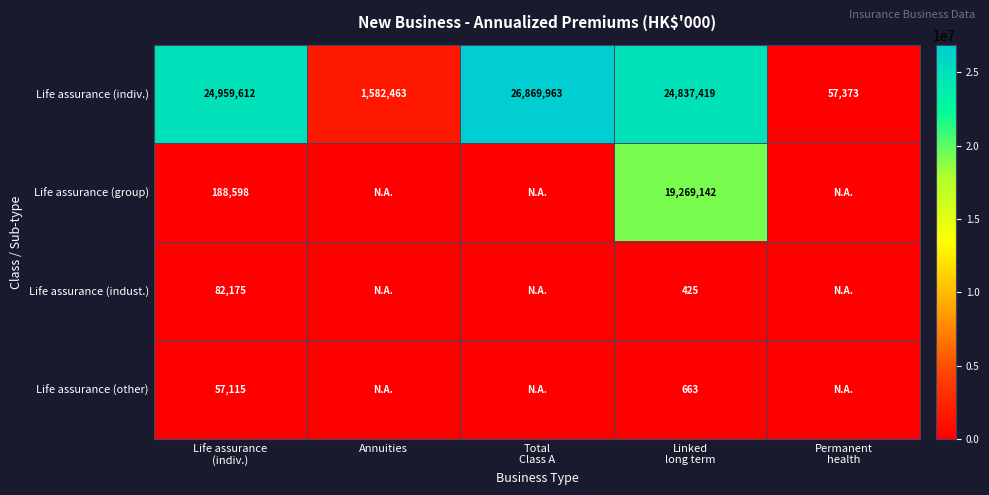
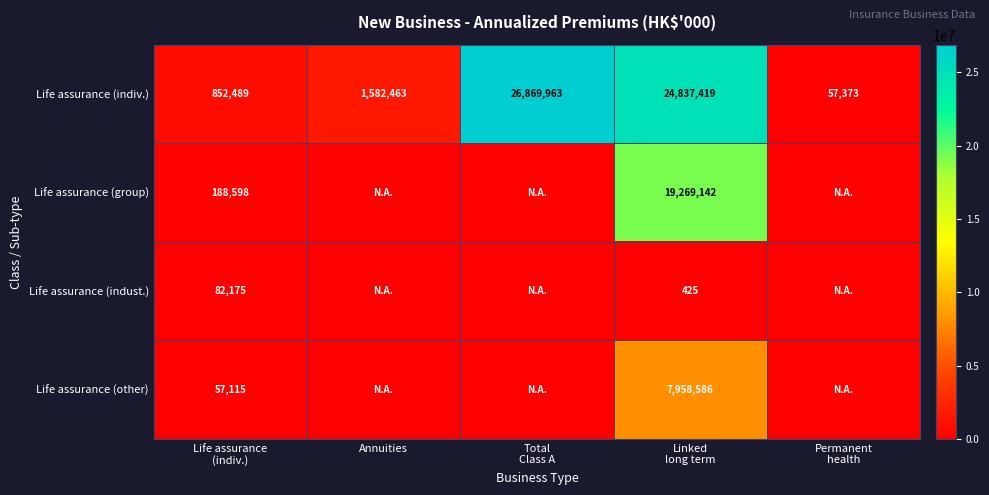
  {
    "Life assurance (indiv.)": {
-     "Life assurance (indiv.)": "24,959,612",
+     "Life assurance (indiv.)": "852,489",
      "Annuities": "1,582,463",
      "Total Class A": "26,869,963",
      "Linked long term": "24,837,419",
      "Permanent health": "57,373"
    },
    "Life assurance (group)": {
      "Life assurance (indiv.)": "188,598",
      "Linked long term": "19,269,142"
    },
    "Life assurance (indust.)": {
      "Life assurance (indiv.)": "82,175",
      "Linked long term": "425"
    },
    "Life assurance (other)": {
      "Life assurance (indiv.)": "57,115",
-     "Linked long term": "663"
+     "Linked long term": "7,958,586"
    }
  }
